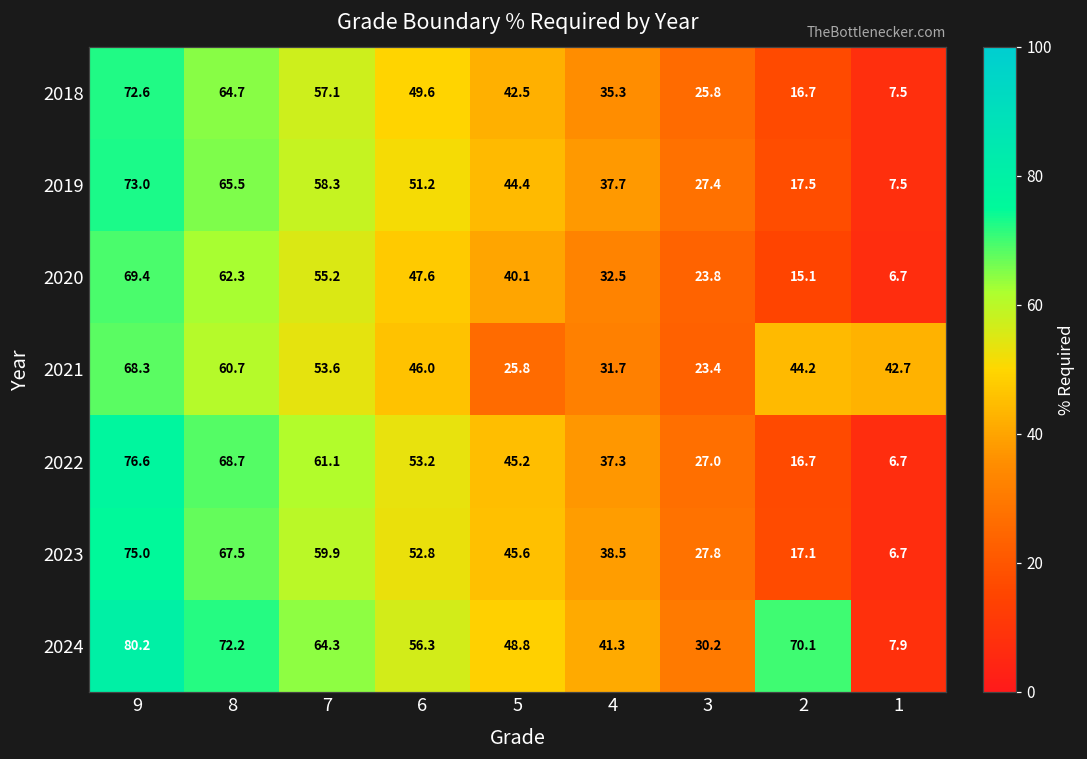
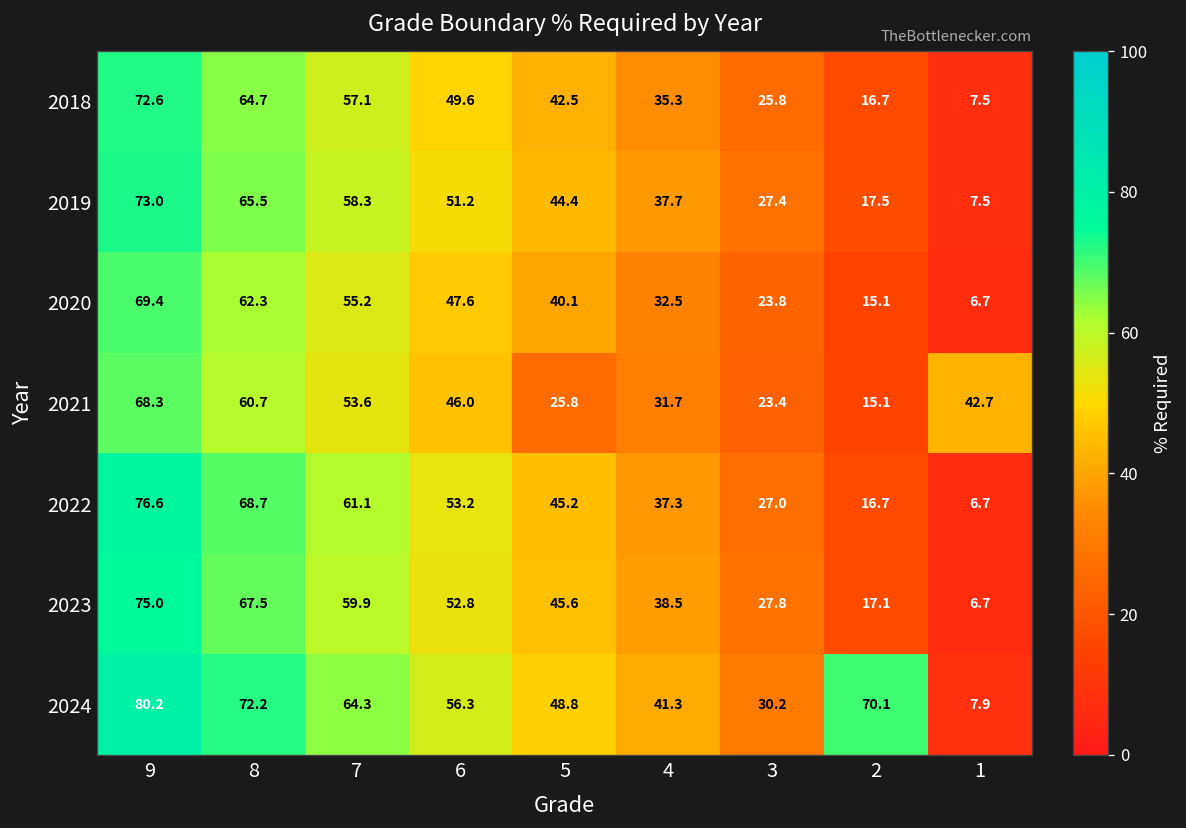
  {
    "2018": {
      "9": 72.6,
      "8": 64.7,
      "7": 57.1,
      "6": 49.6,
      "5": 42.5,
      "4": 35.3,
      "3": 25.8,
      "2": 16.7,
      "1": 7.5
    },
    "2019": {
      "9": 73.0,
      "8": 65.5,
      "7": 58.3,
      "6": 51.2,
      "5": 44.4,
      "4": 37.7,
      "3": 27.4,
      "2": 17.5,
      "1": 7.5
    },
    "2020": {
      "9": 69.4,
      "8": 62.3,
      "7": 55.2,
      "6": 47.6,
      "5": 40.1,
      "4": 32.5,
      "3": 23.8,
      "2": 15.1,
      "1": 6.7
    },
    "2021": {
      "9": 68.3,
      "8": 60.7,
      "7": 53.6,
      "6": 46.0,
      "5": 25.8,
      "4": 31.7,
      "3": 23.4,
-     "2": 44.2,
+     "2": 15.1,
      "1": 42.7
    },
    "2022": {
      "9": 76.6,
      "8": 68.7,
      "7": 61.1,
      "6": 53.2,
      "5": 45.2,
      "4": 37.3,
      "3": 27.0,
      "2": 16.7,
      "1": 6.7
    },
    "2023": {
      "9": 75.0,
      "8": 67.5,
      "7": 59.9,
      "6": 52.8,
      "5": 45.6,
      "4": 38.5,
      "3": 27.8,
      "2": 17.1,
      "1": 6.7
    },
    "2024": {
      "9": 80.2,
      "8": 72.2,
      "7": 64.3,
      "6": 56.3,
      "5": 48.8,
      "4": 41.3,
      "3": 30.2,
      "2": 70.1,
      "1": 7.9
    }
  }
